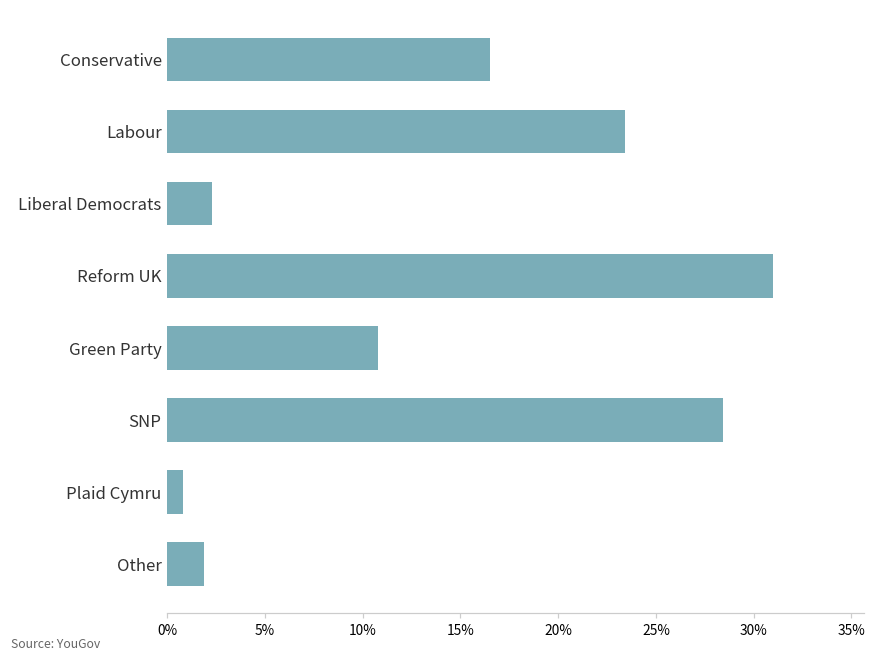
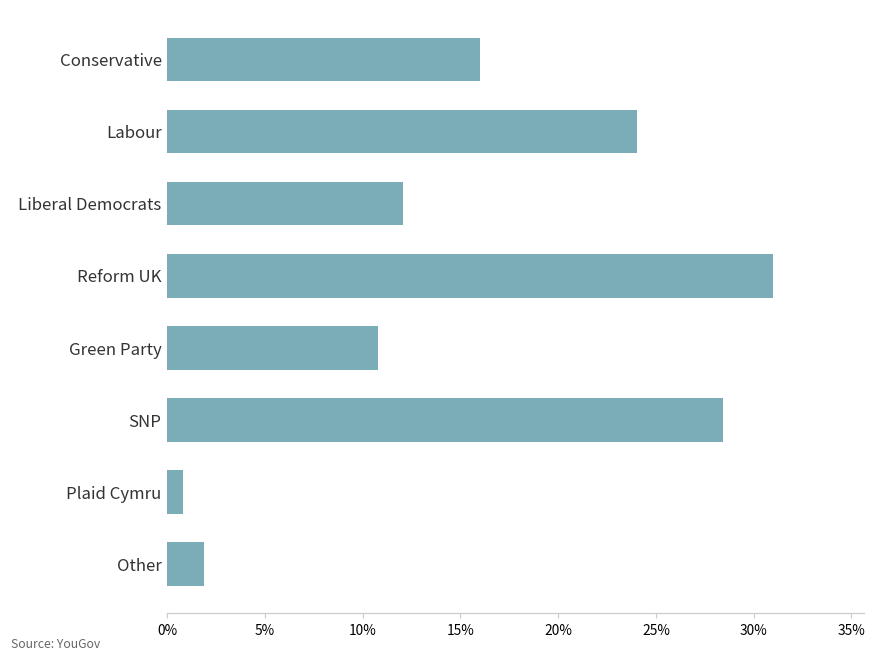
  {
-   "Conservative": "16.5%",
-   "Labour": "23.4%",
-   "Liberal Democrats": "2.3%",
+   "Conservative": "16.0%",
+   "Labour": "24.0%",
+   "Liberal Democrats": "12.0%",
    "Reform UK": "31.0%",
    "Green Party": "10.8%",
    "SNP": "28.4%",
    "Plaid Cymru": "0.8%",
    "Other": "1.9%"
  }
